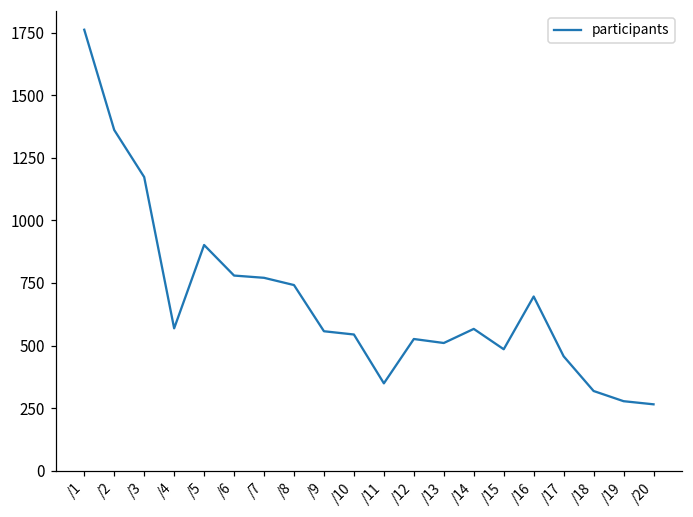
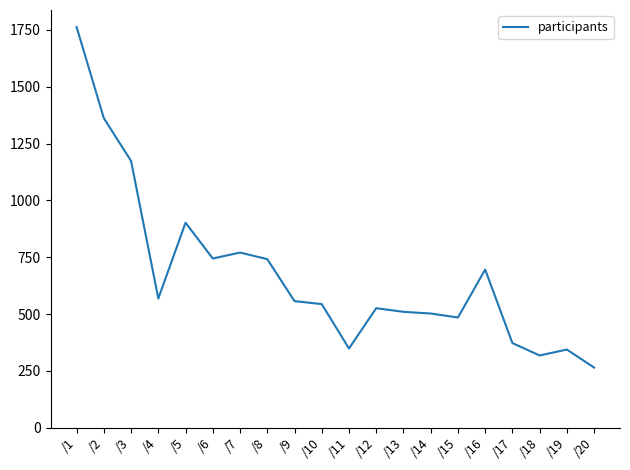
  {
    "/1": 1760,
    "/2": 1360,
    "/3": 1170,
    "/4": 570,
    "/5": 900,
-   "/6": 780,
+   "/6": 740,
    "/7": 770,
    "/8": 740,
    "/9": 560,
    "/10": 540,
    "/11": 350,
    "/12": 530,
    "/13": 510,
-   "/14": 570,
+   "/14": 500,
    "/15": 490,
    "/16": 700,
-   "/17": 460,
+   "/17": 370,
    "/18": 320,
-   "/19": 280,
+   "/19": 340,
    "/20": 260
  }
